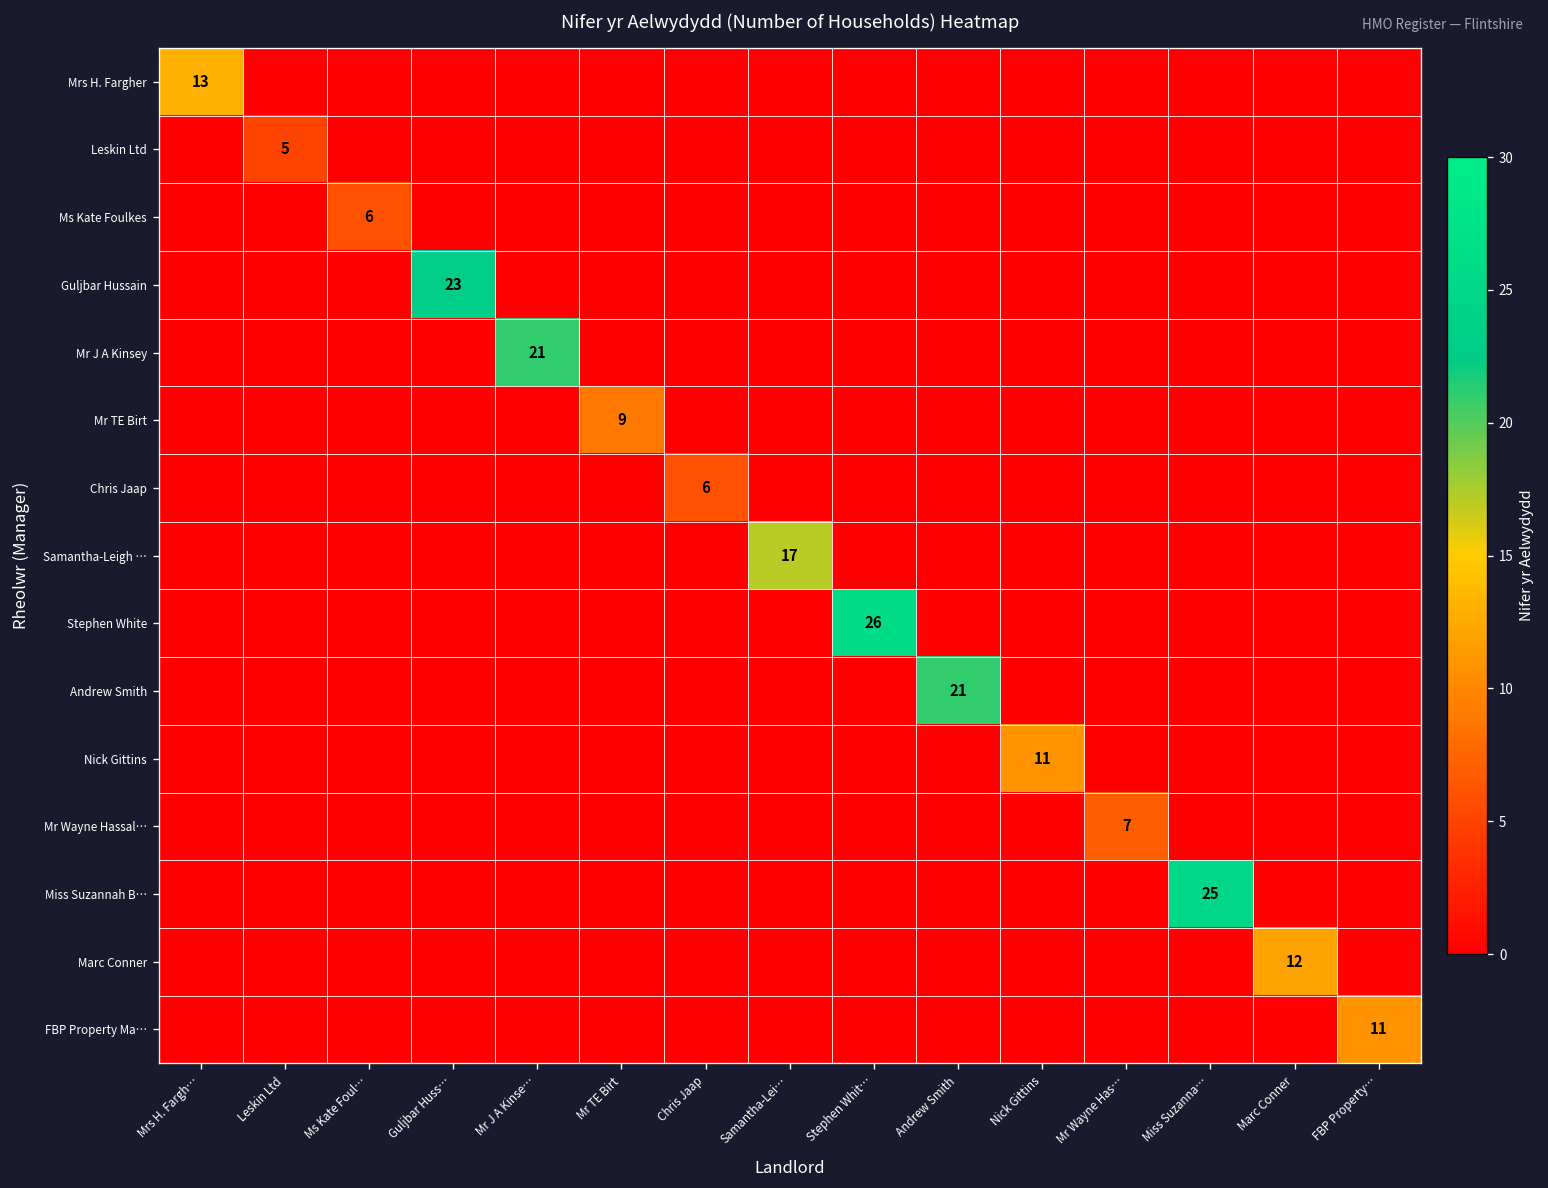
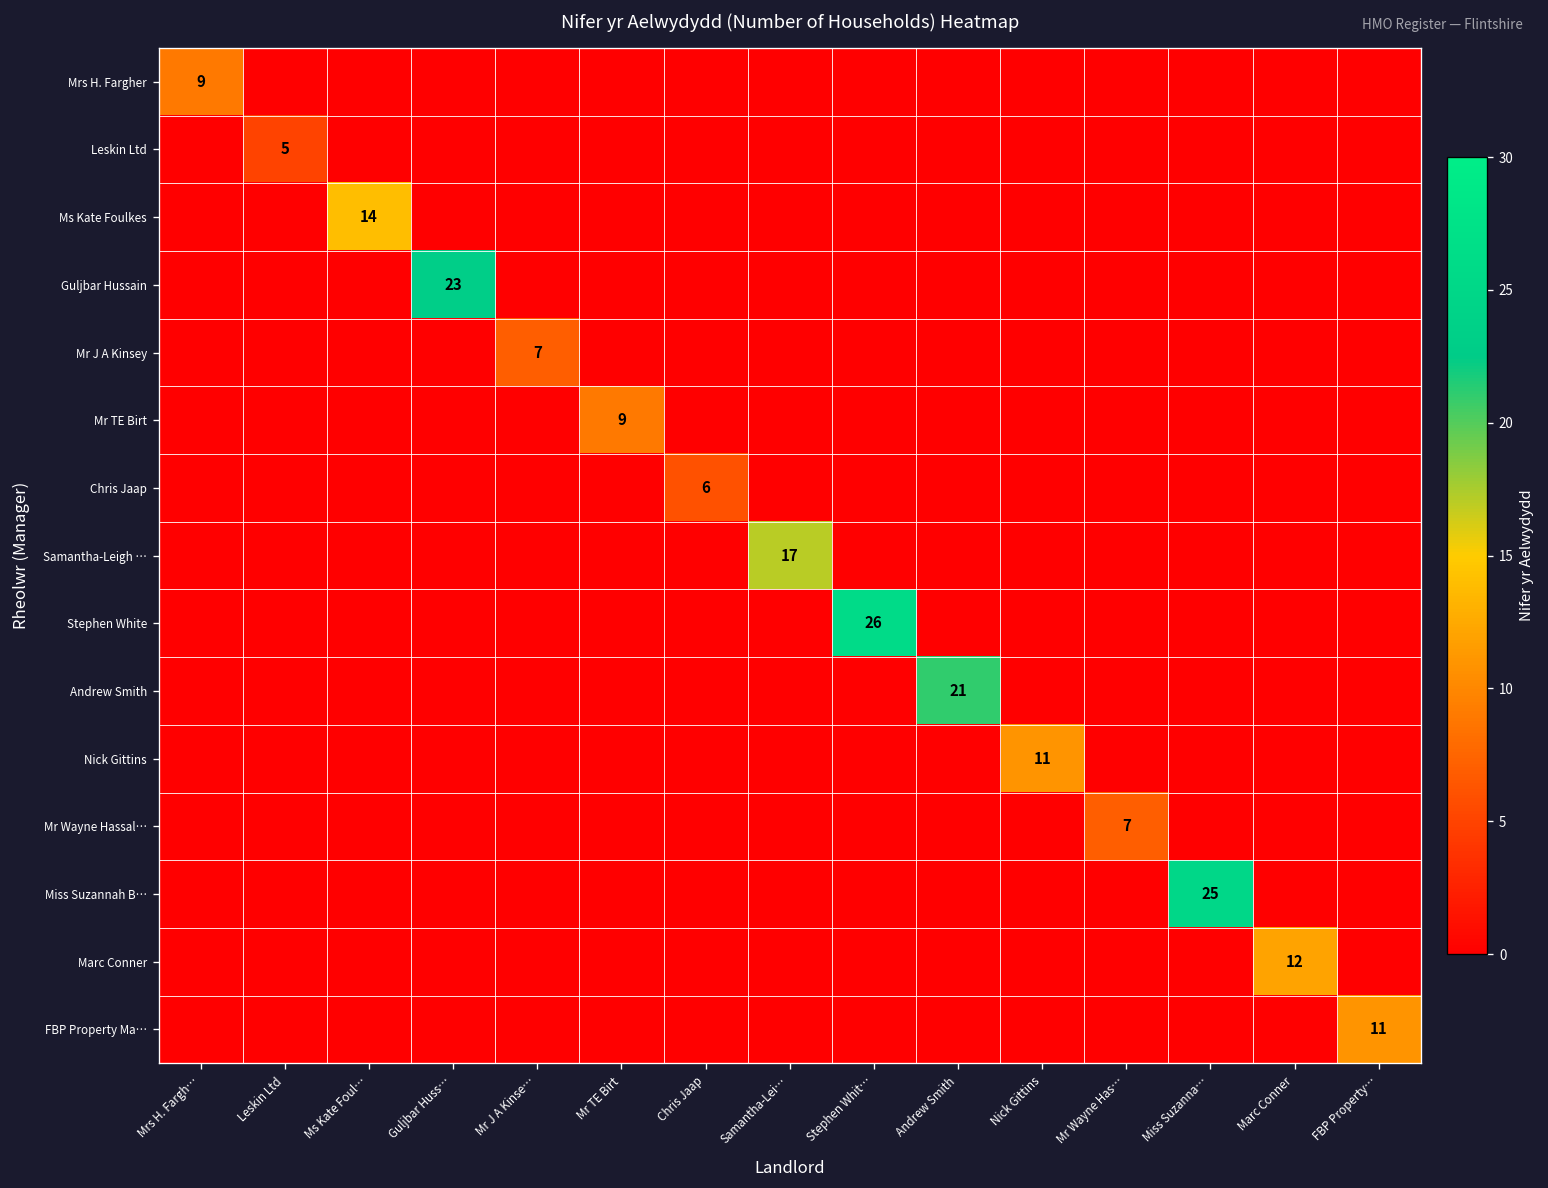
  {
    "Mrs H. Fargher": {
-     "Mrs H. Fargh…": 13
+     "Mrs H. Fargh…": 9
    },
    "Leskin Ltd": {
      "Leskin Ltd": 5
    },
    "Ms Kate Foulkes": {
-     "Ms Kate Foul…": 6
+     "Ms Kate Foul…": 14
    },
    "Guljbar Hussain": {
      "Guljbar Huss…": 23
    },
    "Mr J A Kinsey": {
-     "Mr J A Kinse…": 21
+     "Mr J A Kinse…": 7
    },
    "Mr TE Birt": {
      "Mr TE Birt": 9
    },
    "Chris Jaap": {
      "Chris Jaap": 6
    },
    "Samantha-Leigh …": {
      "Samantha-Lei…": 17
    },
    "Stephen White": {
      "Stephen Whit…": 26
    },
    "Andrew Smith": {
      "Andrew Smith": 21
    },
    "Nick Gittins": {
      "Nick Gittins": 11
    },
    "Mr Wayne Hassal…": {
      "Mr Wayne Has…": 7
    },
    "Miss Suzannah B…": {
      "Miss Suzanna…": 25
    },
    "Marc Conner": {
      "Marc Conner": 12
    },
    "FBP Property Ma…": {
      "FBP Property…": 11
    }
  }
